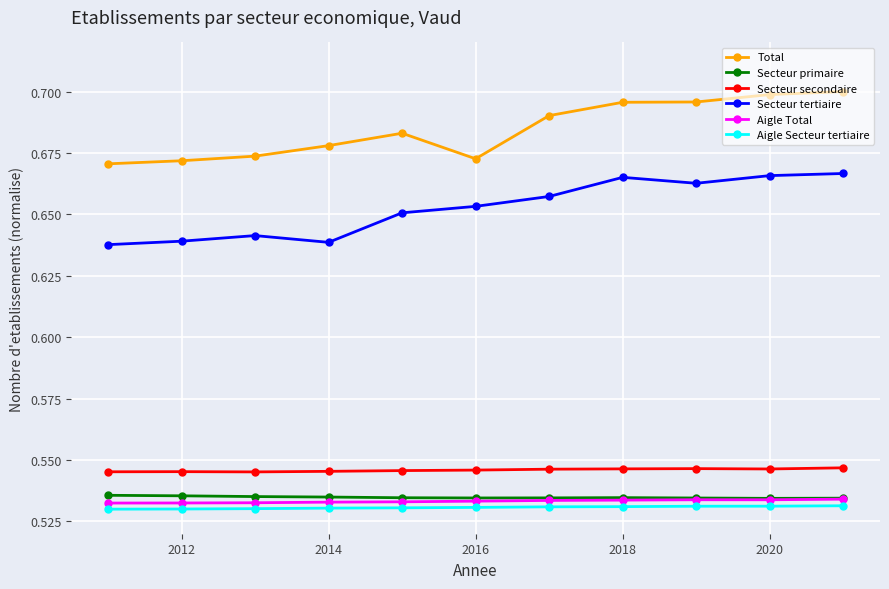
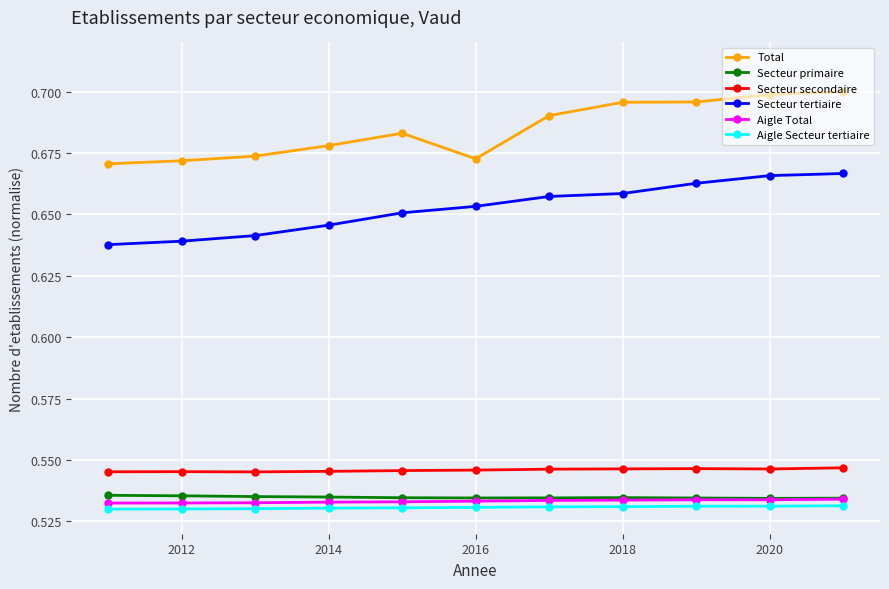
  {
    "Total": {
      "2012": 0.672,
      "2014": 0.678,
      "2016": 0.673,
      "2018": 0.696
    },
    "Secteur primaire": {
      "2012": 0.535,
      "2014": 0.535,
      "2016": 0.535
    },
    "Secteur secondaire": {
      "2012": 0.545,
      "2014": 0.545,
      "2016": 0.546,
      "2018": 0.546,
      "2020": 0.546
    },
    "Secteur tertiaire": {
      "2012": 0.639,
-     "2014": 0.639,
+     "2014": 0.646,
      "2016": 0.653,
-     "2018": 0.665,
+     "2018": 0.659,
      "2020": 0.666
    },
    "Aigle Total": {
      "2012": 0.533,
      "2014": 0.533,
      "2016": 0.533
    },
    "Aigle Secteur tertiaire": {
      "2012": 0.530,
      "2014": 0.530,
      "2016": 0.531,
      "2018": 0.531,
      "2020": 0.531
    }
  }
